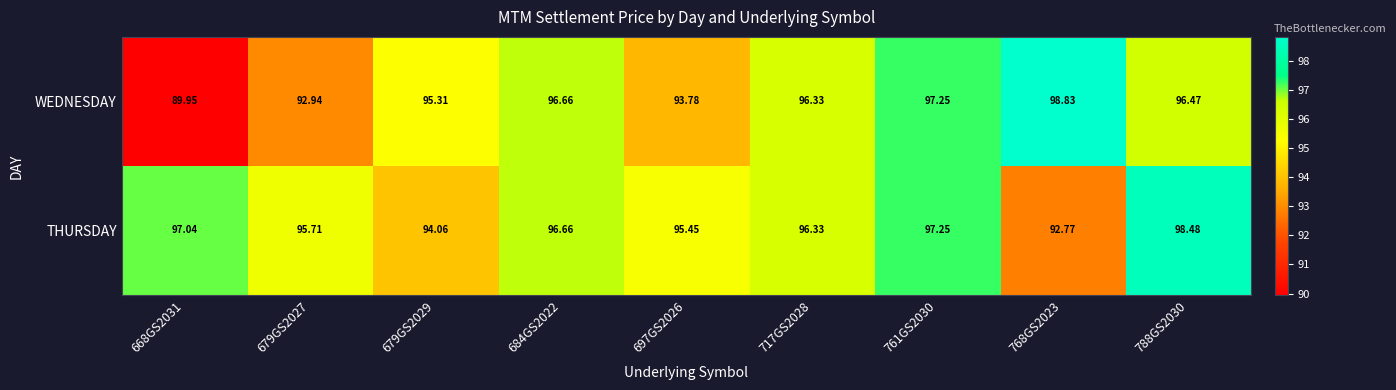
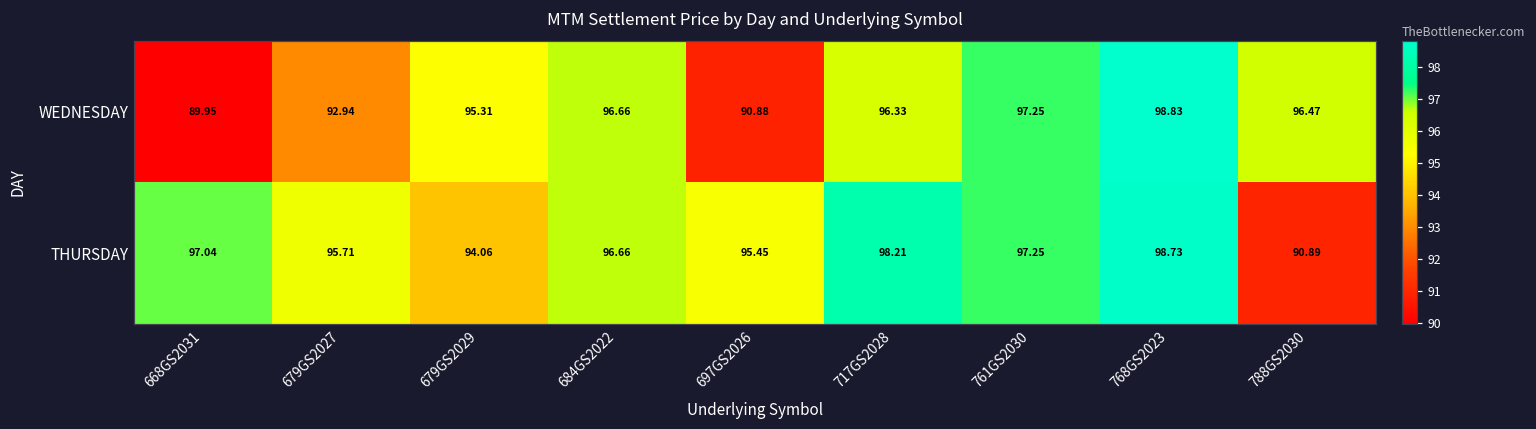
  {
    "WEDNESDAY": {
      "668GS2031": 89.95,
      "679GS2027": 92.94,
      "679GS2029": 95.31,
      "684GS2022": 96.66,
-     "697GS2026": 93.78,
+     "697GS2026": 90.88,
      "717GS2028": 96.33,
      "761GS2030": 97.25,
      "768GS2023": 98.83,
      "788GS2030": 96.47
    },
    "THURSDAY": {
      "668GS2031": 97.04,
      "679GS2027": 95.71,
      "679GS2029": 94.06,
      "684GS2022": 96.66,
      "697GS2026": 95.45,
-     "717GS2028": 96.33,
+     "717GS2028": 98.21,
      "761GS2030": 97.25,
-     "768GS2023": 92.77,
-     "788GS2030": 98.48
+     "768GS2023": 98.73,
+     "788GS2030": 90.89
    }
  }
